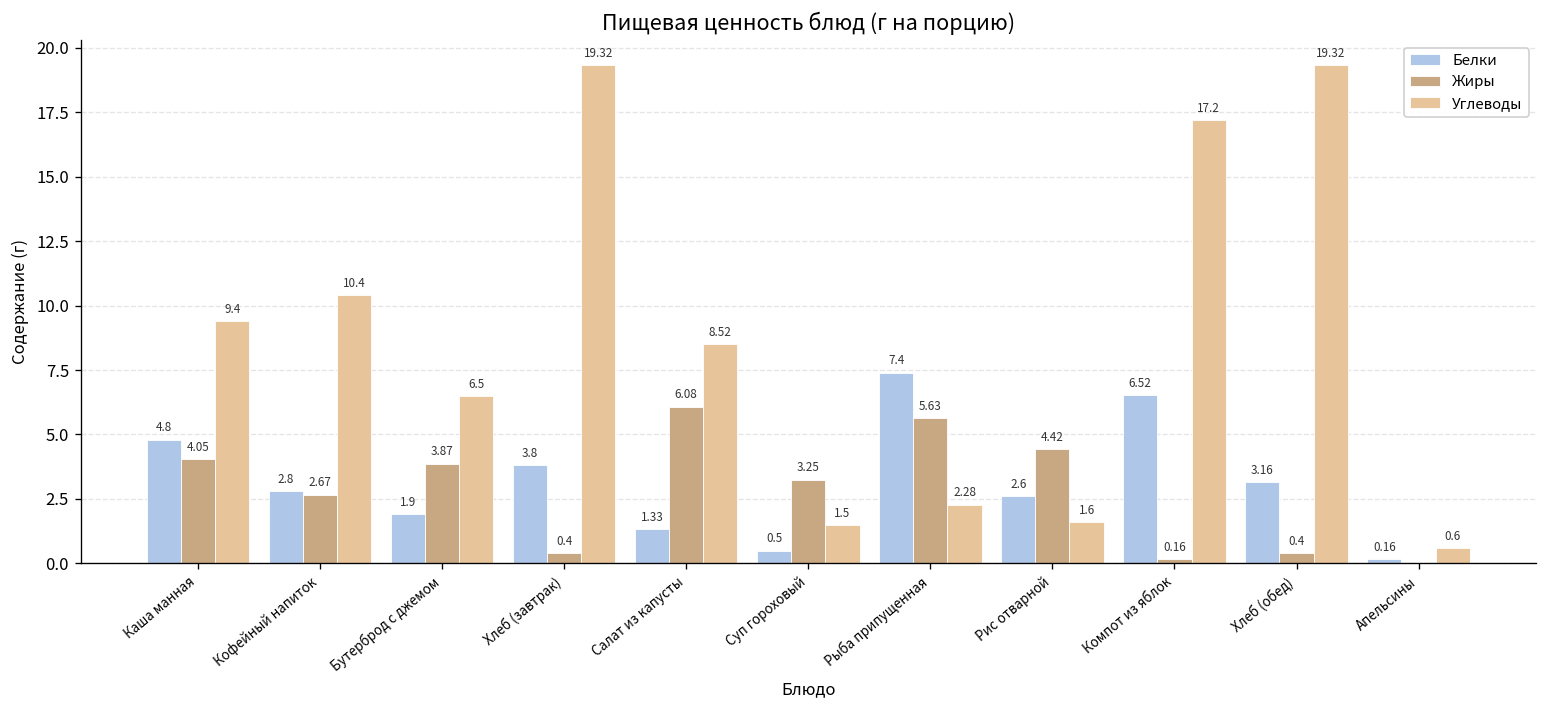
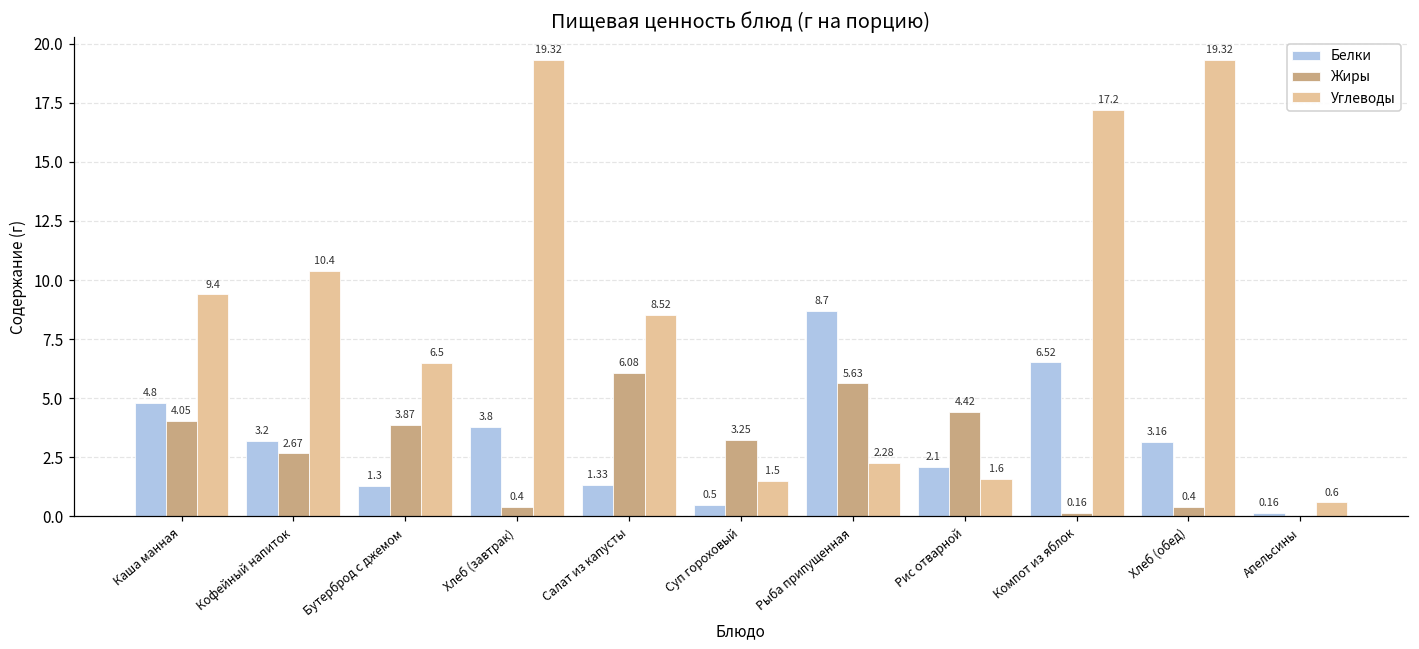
  {
    "Белки": {
      "Каша манная": 4.8,
-     "Кофейный напиток": 2.8,
-     "Бутерброд с джемом": 1.9,
+     "Кофейный напиток": 3.2,
+     "Бутерброд с джемом": 1.3,
      "Хлеб (завтрак)": 3.8,
      "Салат из капусты": 1.33,
      "Суп гороховый": 0.5,
-     "Рыба припущенная": 7.4,
-     "Рис отварной": 2.6,
+     "Рыба припущенная": 8.7,
+     "Рис отварной": 2.1,
      "Компот из яблок": 6.52,
      "Хлеб (обед)": 3.16,
      "Апельсины": 0.16
    }
  }
